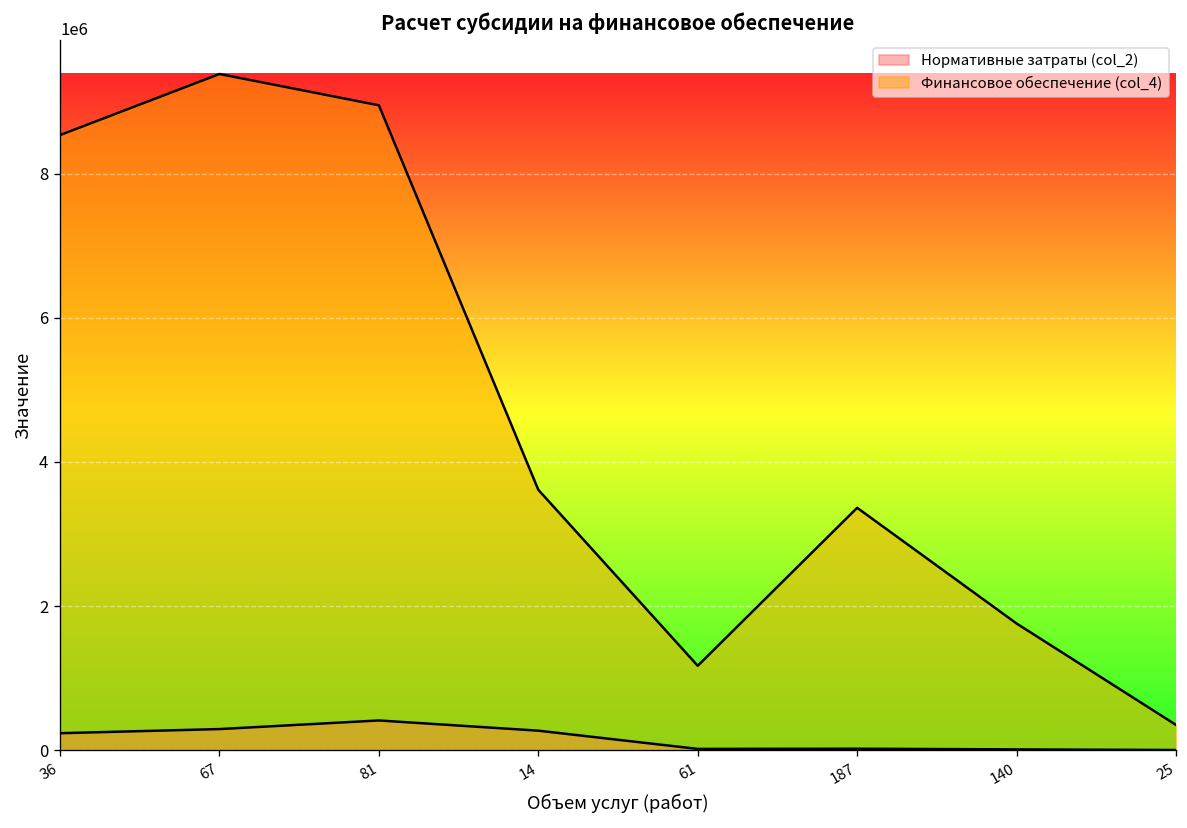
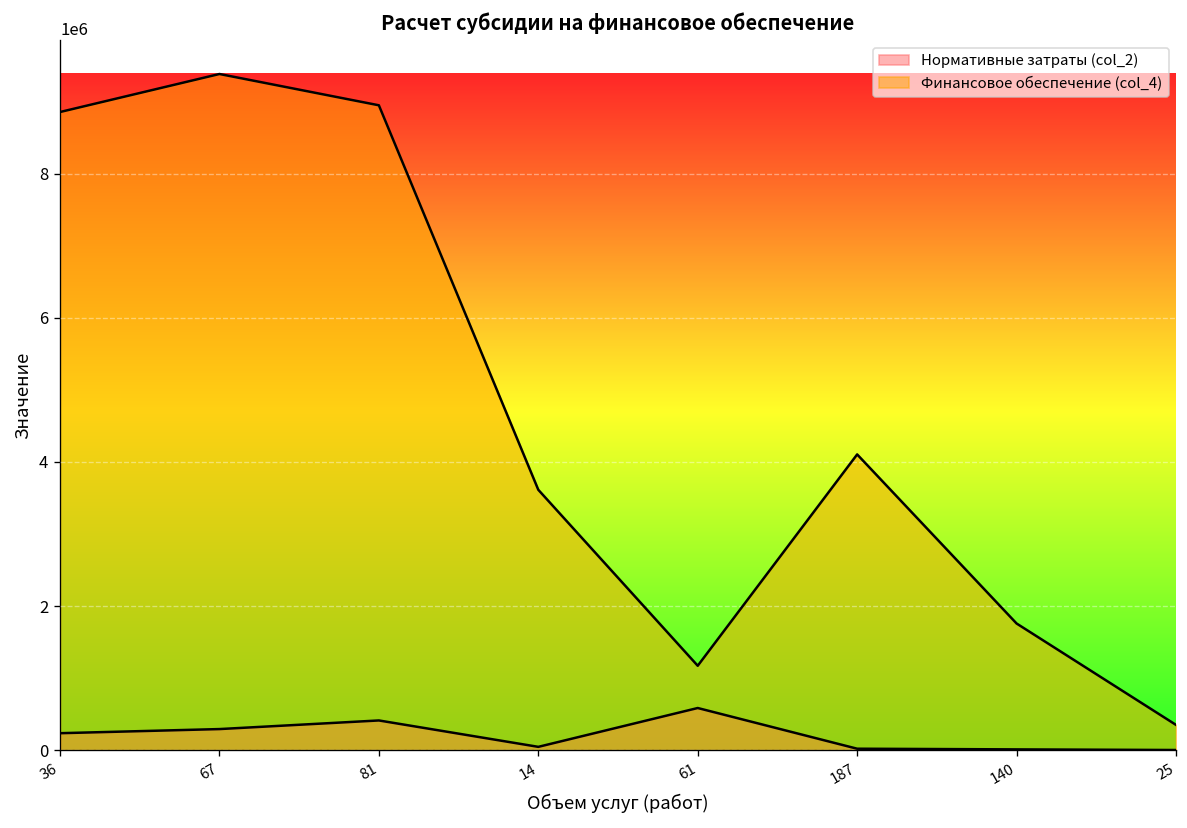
  {
    "Нормативные затраты (col_2)": {
      "36": 200000,
      "67": 300000,
      "81": 400000,
-     "14": 300000,
-     "61": 0,
+     "14": 0,
+     "61": 600000,
      "187": 0,
      "140": 0,
      "25": 0
    },
    "Финансовое обеспечение (col_4)": {
-     "36": 8500000,
+     "36": 8900000,
      "67": 9400000,
      "81": 8900000,
      "14": 3600000,
      "61": 1200000,
-     "187": 3400000,
+     "187": 4100000,
      "140": 1800000,
      "25": 400000
    }
  }
